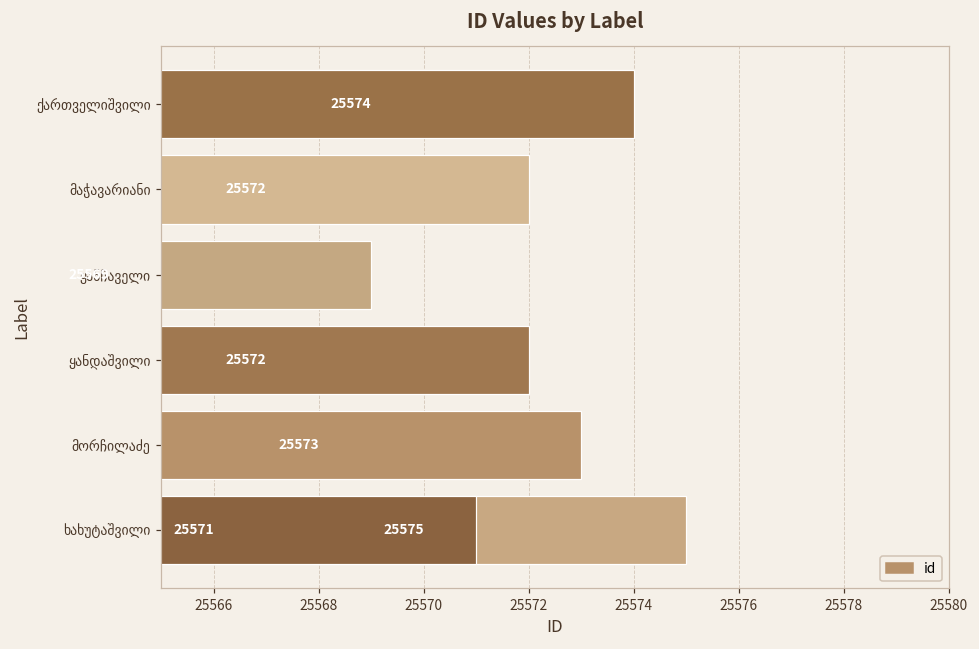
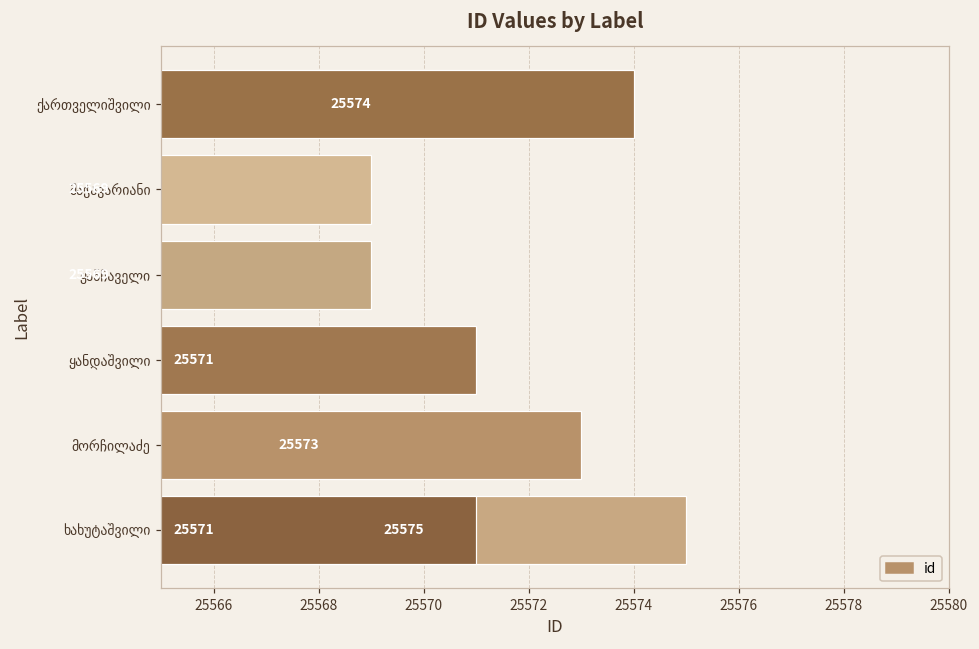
  {
    "ქართველიშვილი": 25574,
-   "მაჭავარიანი": 25572,
-   "ყანდაშვილი": 25572,
+   "მაჭავარიანი": 25569,
+   "ყანდაშვილი": 25571,
    "მორჩილაძე": 25573
  }
